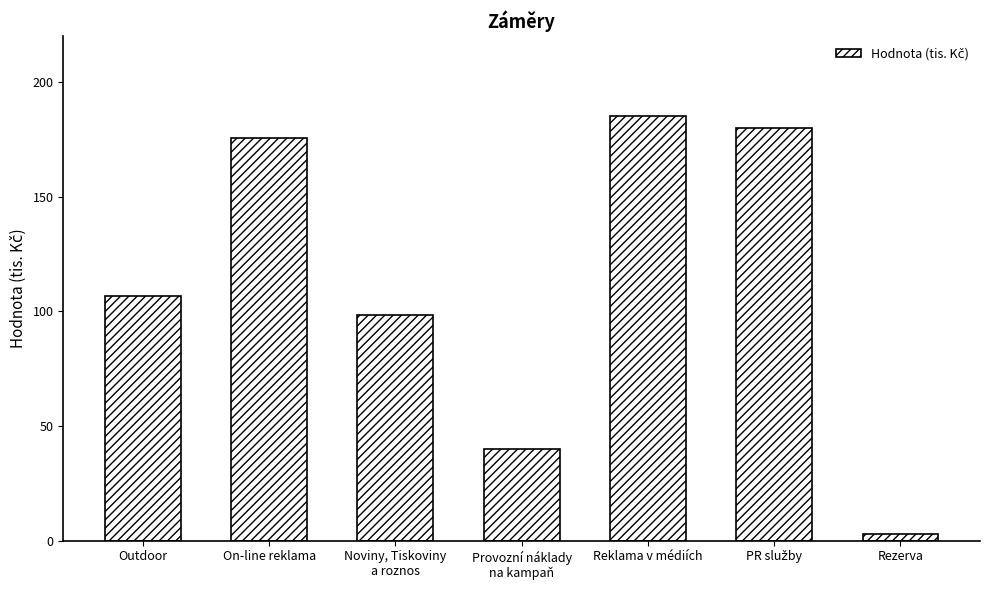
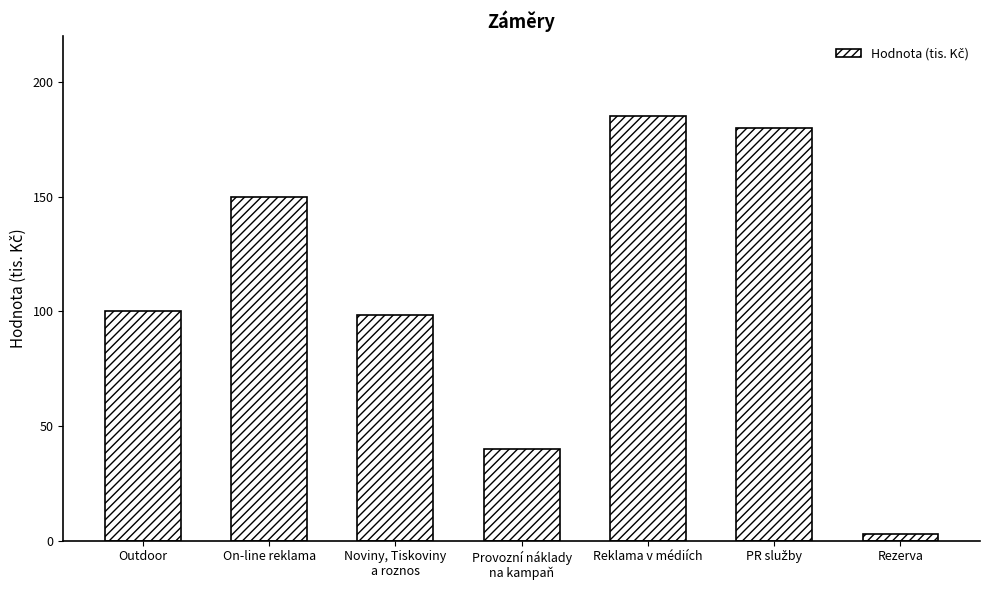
  {
-   "Outdoor": 107,
-   "On-line reklama": 175,
+   "Outdoor": 100,
+   "On-line reklama": 150,
    "Noviny, Tiskoviny a roznos": 98,
    "Provozní náklady na kampaň": 40,
    "Reklama v médiích": 185,
    "PR služby": 180,
    "Rezerva": 3
  }
